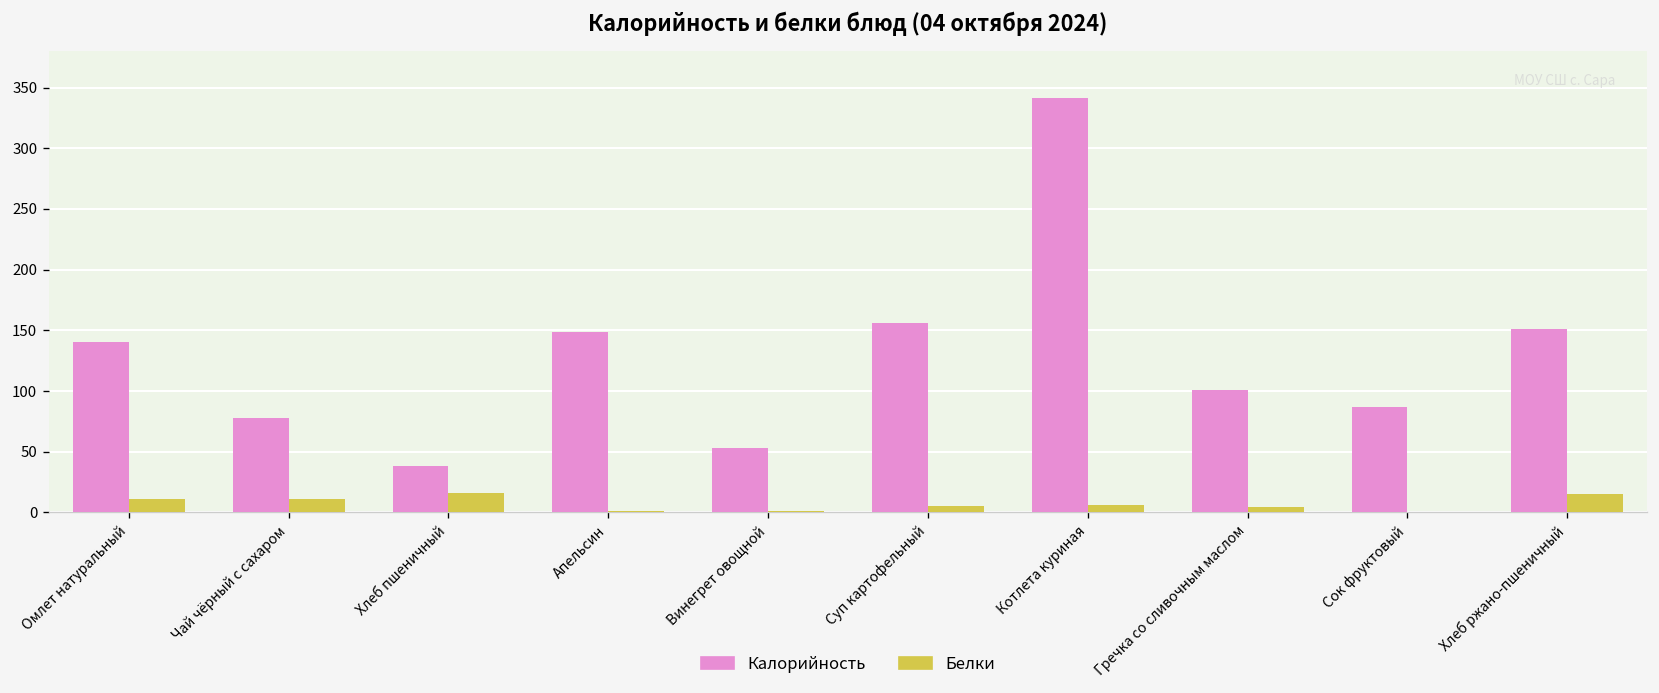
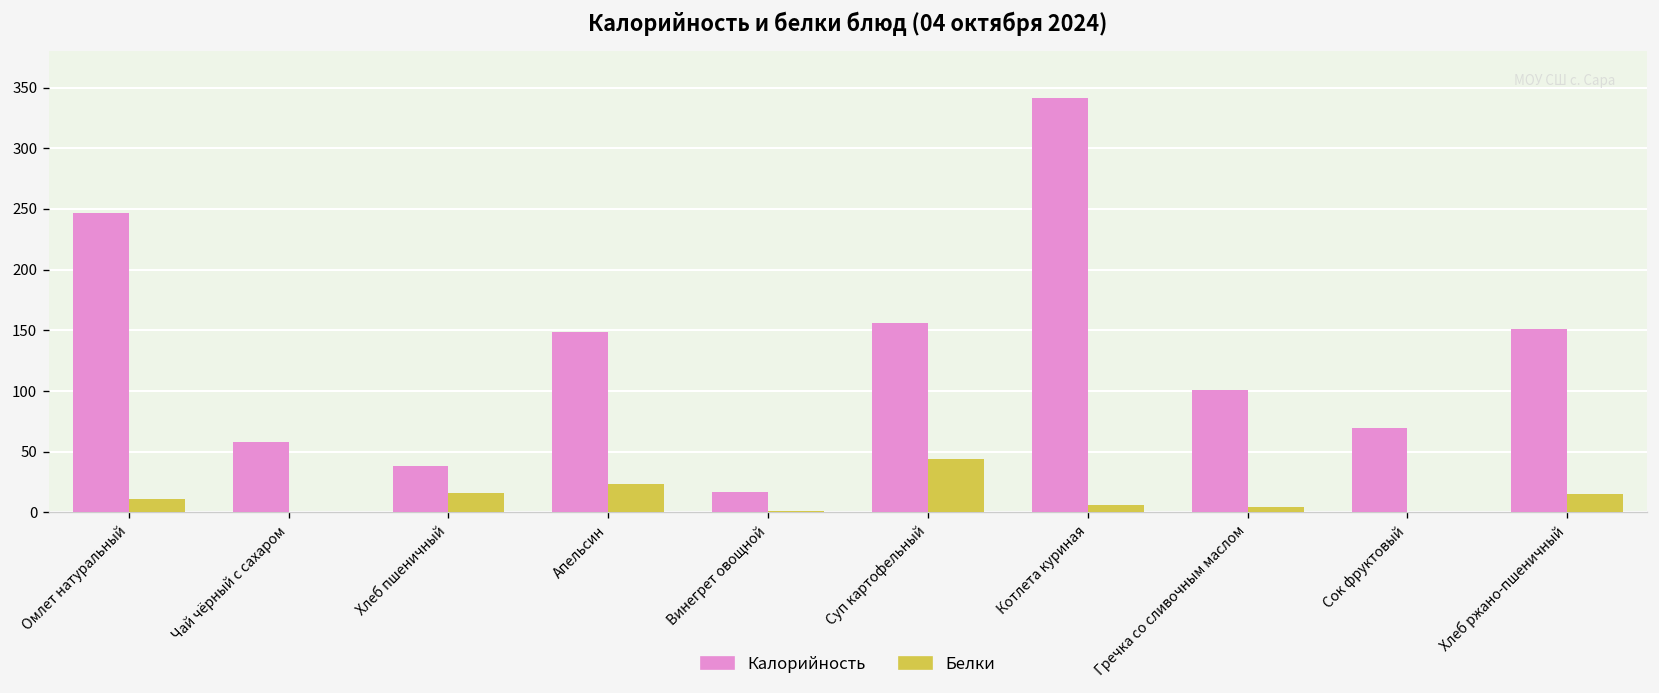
  {
    "Калорийность": {
-     "Омлет натуральный": 140,
-     "Чай чёрный с сахаром": 78,
+     "Омлет натуральный": 246,
+     "Чай чёрный с сахаром": 58,
      "Хлеб пшеничный": 38,
      "Апельсин": 149,
-     "Винегрет овощной": 53,
+     "Винегрет овощной": 17,
      "Суп картофельный": 156,
      "Котлета куриная": 341,
      "Гречка со сливочным маслом": 101,
-     "Сок фруктовый": 86,
+     "Сок фруктовый": 69,
      "Хлеб ржано-пшеничный": 151
    },
    "Белки": {
      "Омлет натуральный": 11,
-     "Чай чёрный с сахаром": 11,
+     "Чай чёрный с сахаром": 0,
      "Хлеб пшеничный": 16,
-     "Апельсин": 1,
-     "Суп картофельный": 5,
+     "Апельсин": 23,
+     "Суп картофельный": 44,
      "Котлета куриная": 6,
      "Гречка со сливочным маслом": 4,
      "Сок фруктовый": 0,
      "Хлеб ржано-пшеничный": 15
    }
  }
